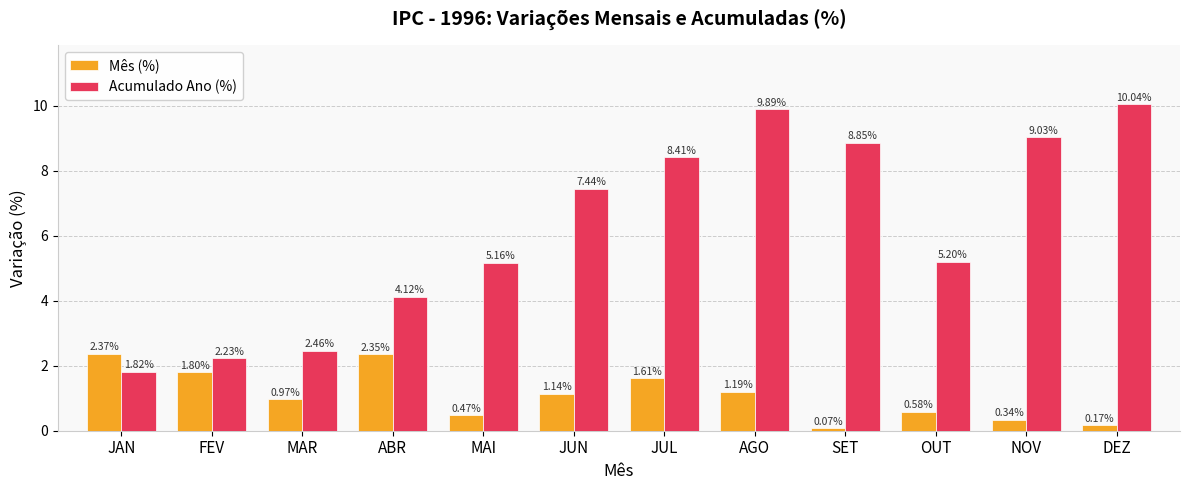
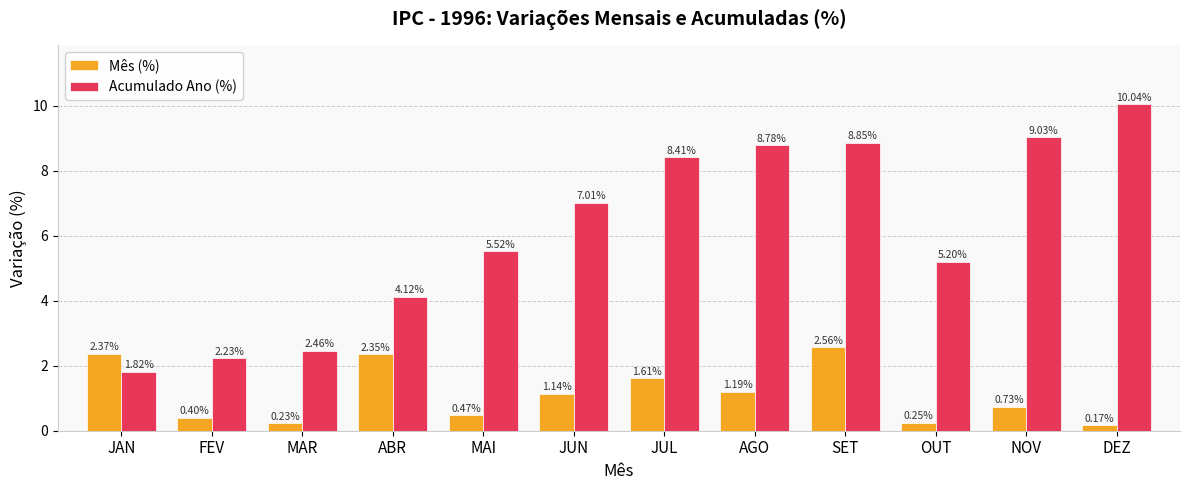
  {
    "Mês (%)": {
      "JAN": "2.37%",
-     "FEV": "1.80%",
-     "MAR": "0.97%",
+     "FEV": "0.40%",
+     "MAR": "0.23%",
      "ABR": "2.35%",
      "MAI": "0.47%",
      "JUN": "1.14%",
      "JUL": "1.61%",
      "AGO": "1.19%",
-     "SET": "0.07%",
-     "OUT": "0.58%",
-     "NOV": "0.34%",
+     "SET": "2.56%",
+     "OUT": "0.25%",
+     "NOV": "0.73%",
      "DEZ": "0.17%"
    },
    "Acumulado Ano (%)": {
      "JAN": "1.82%",
      "FEV": "2.23%",
      "MAR": "2.46%",
      "ABR": "4.12%",
-     "MAI": "5.16%",
-     "JUN": "7.44%",
+     "MAI": "5.52%",
+     "JUN": "7.01%",
      "JUL": "8.41%",
-     "AGO": "9.89%",
+     "AGO": "8.78%",
      "SET": "8.85%",
      "OUT": "5.20%",
      "NOV": "9.03%",
      "DEZ": "10.04%"
    }
  }
